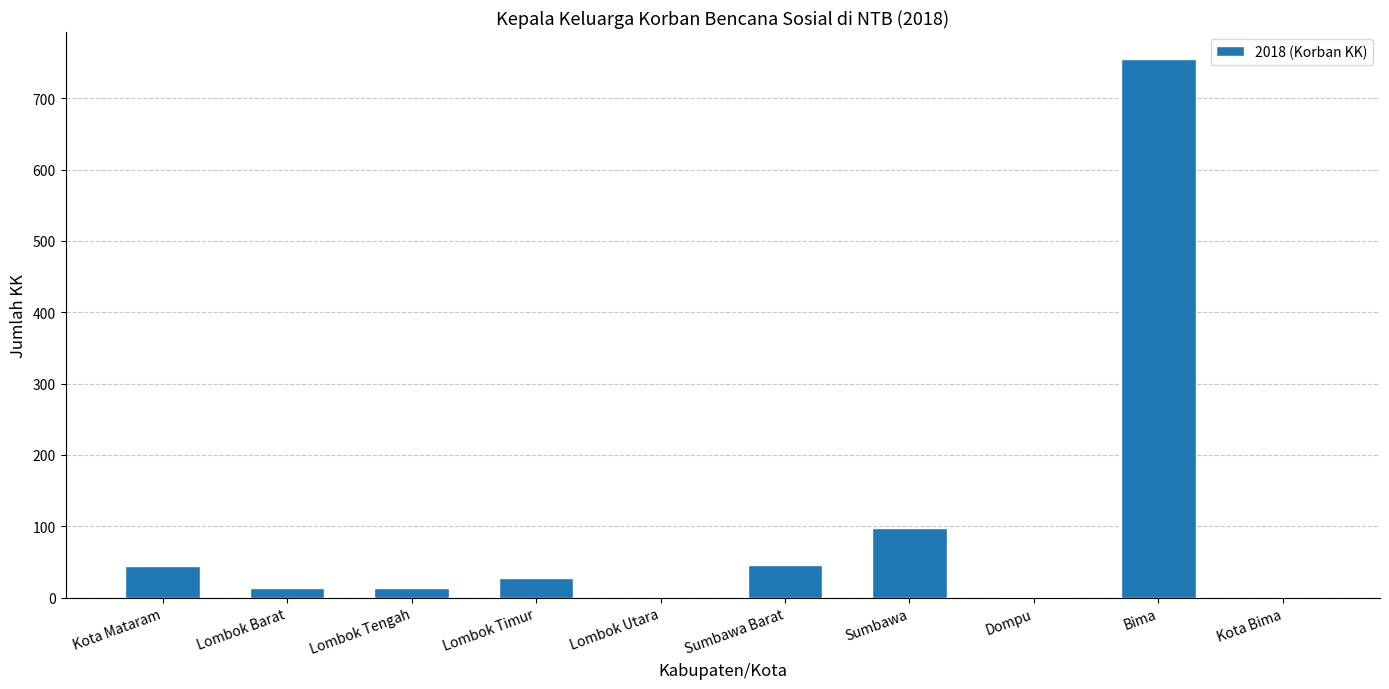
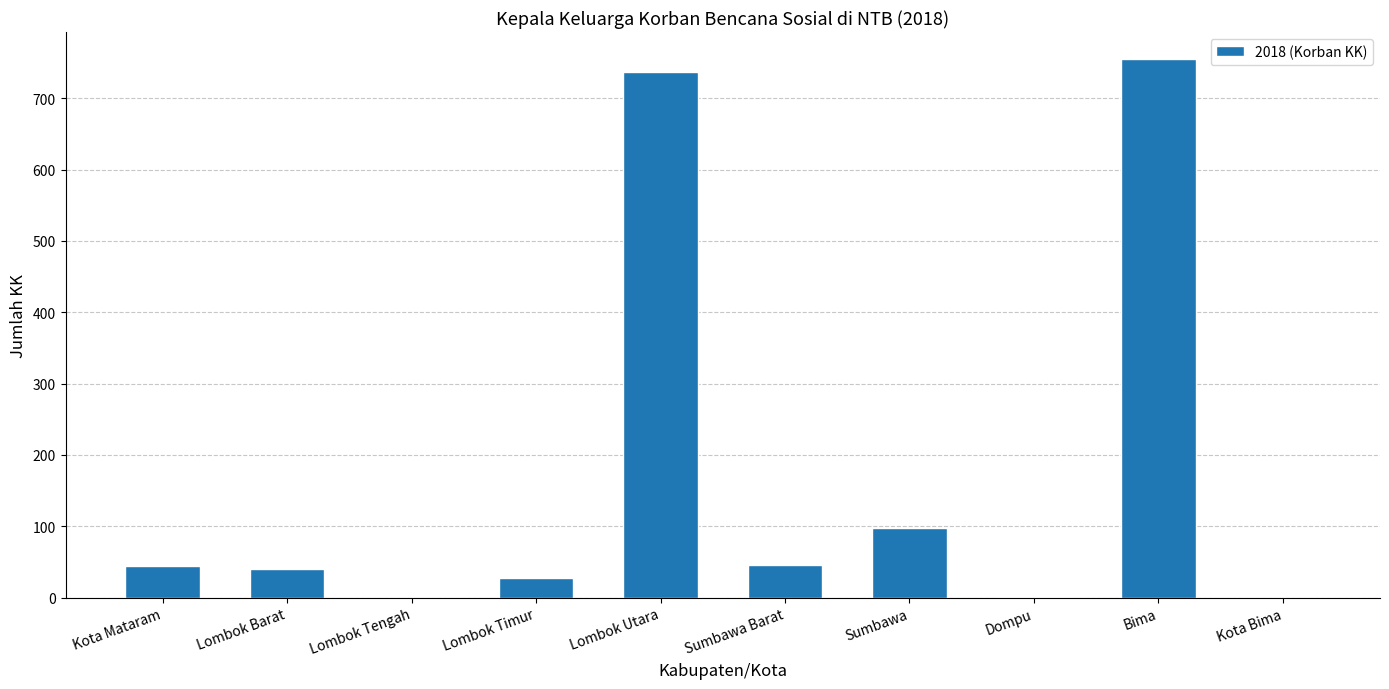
  {
    "Kota Mataram": 40,
-   "Lombok Barat": 10,
-   "Lombok Tengah": 10,
+   "Lombok Barat": 40,
+   "Lombok Tengah": 0,
    "Lombok Timur": 30,
-   "Lombok Utara": 0,
+   "Lombok Utara": 740,
    "Sumbawa Barat": 50,
    "Sumbawa": 100,
    "Bima": 760,
    "Kota Bima": 0
  }
